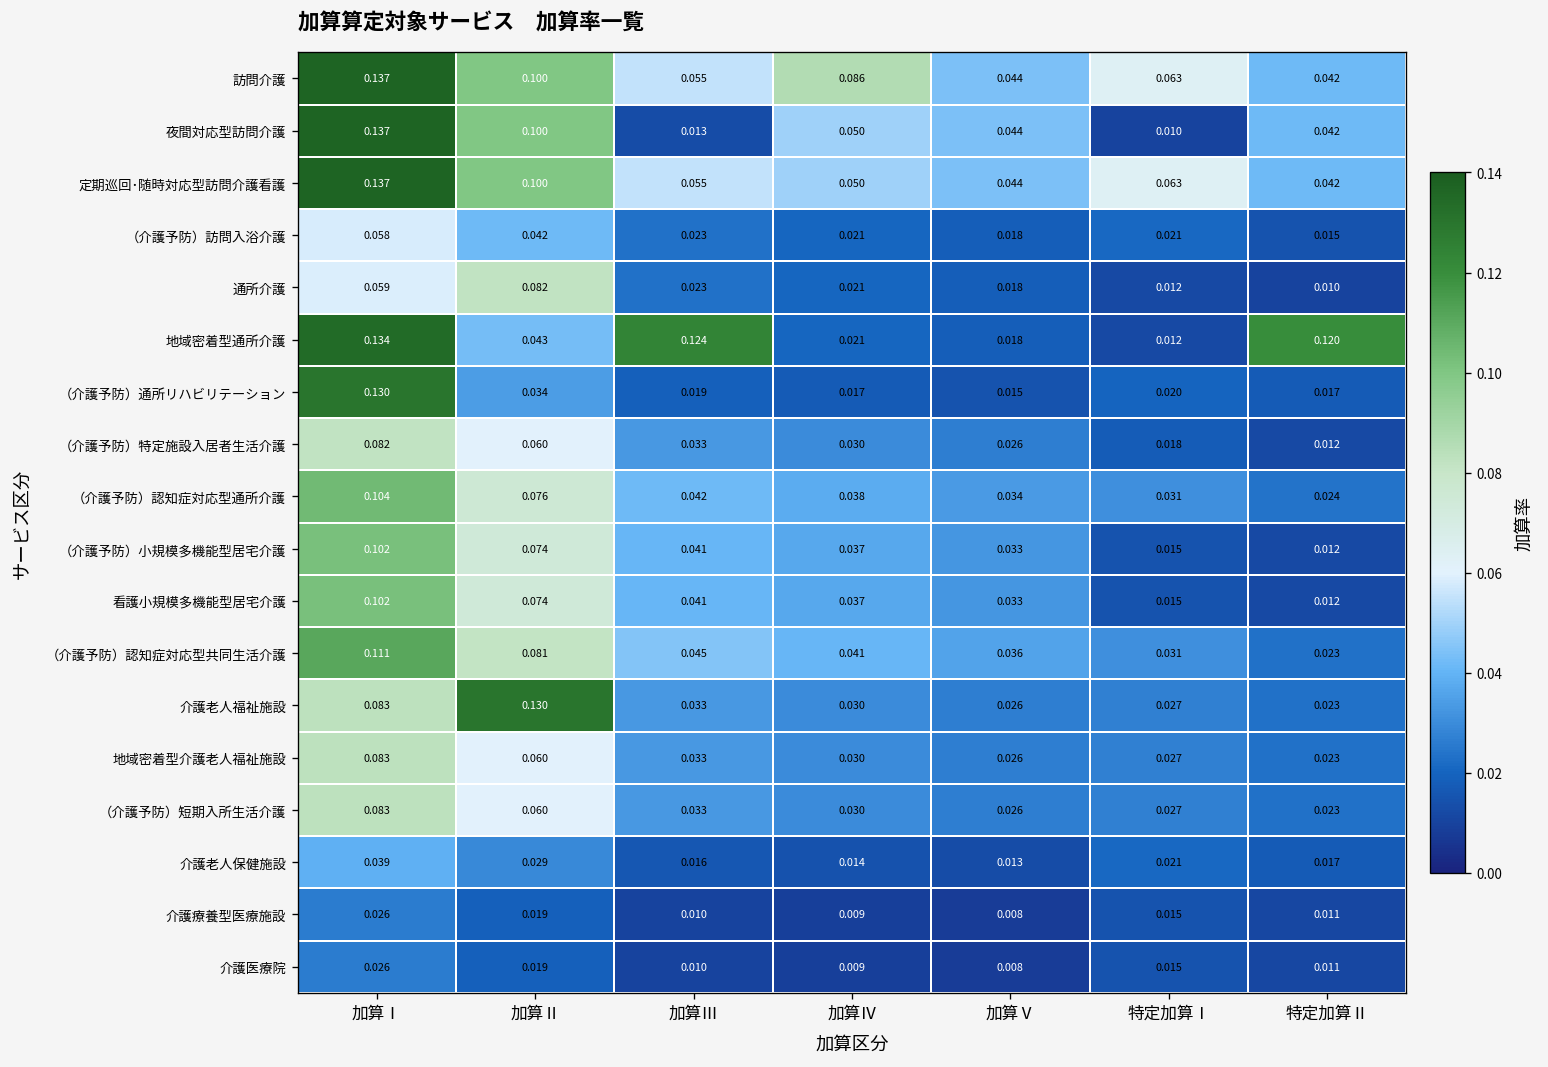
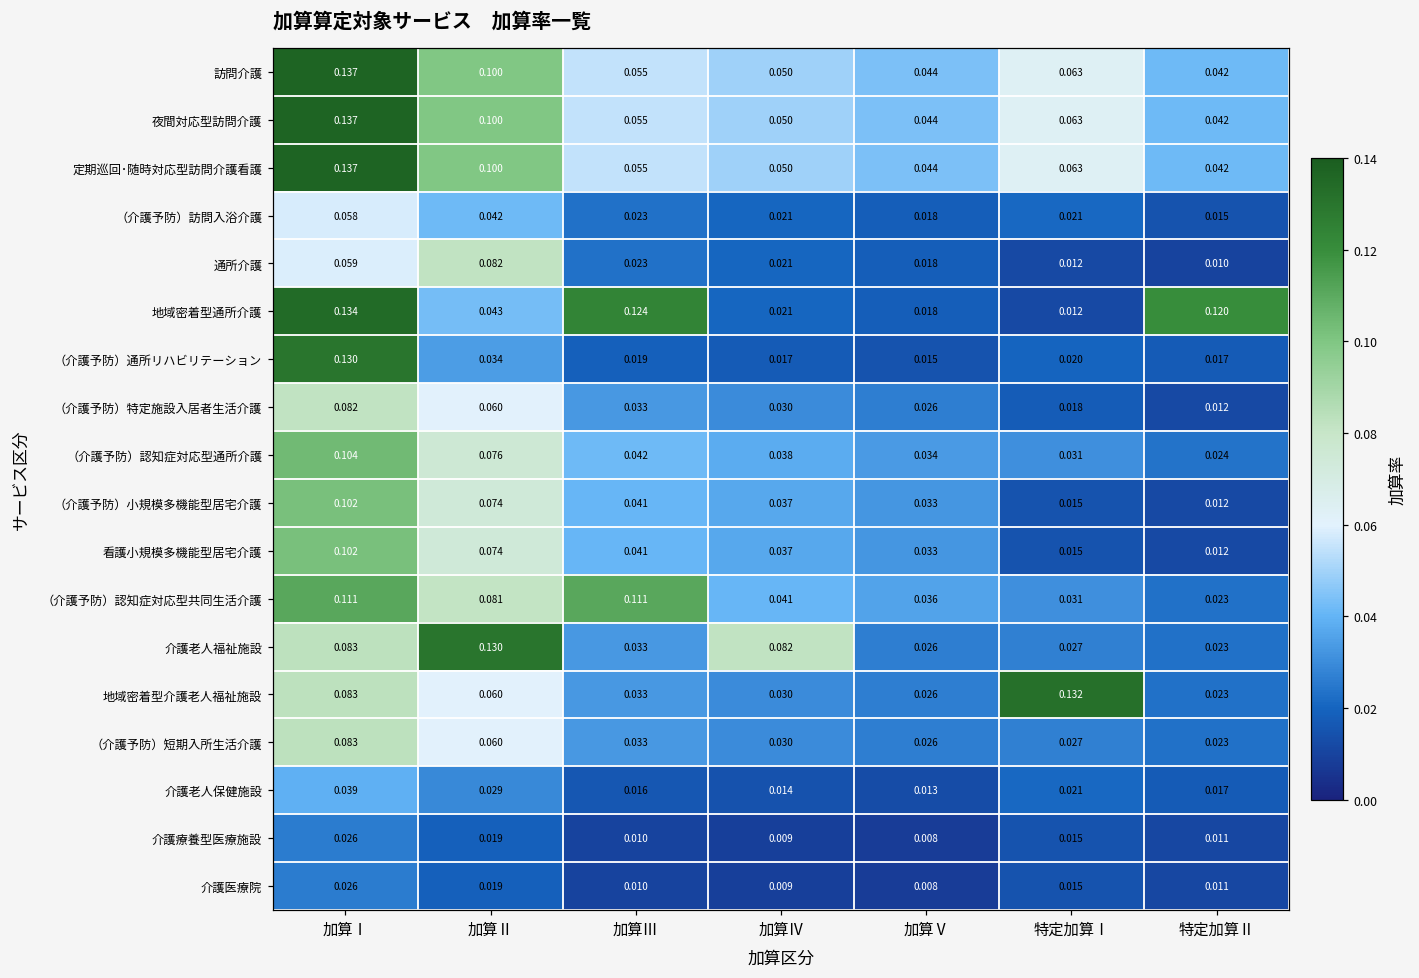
  {
    "訪問介護": {
      "加算Ⅰ": 0.137,
      "加算Ⅱ": 0.100,
      "加算Ⅲ": 0.055,
-     "加算Ⅳ": 0.086,
+     "加算Ⅳ": 0.050,
      "加算Ⅴ": 0.044,
      "特定加算Ⅰ": 0.063,
      "特定加算Ⅱ": 0.042
    },
    "夜間対応型訪問介護": {
      "加算Ⅰ": 0.137,
      "加算Ⅱ": 0.100,
-     "加算Ⅲ": 0.013,
+     "加算Ⅲ": 0.055,
      "加算Ⅳ": 0.050,
      "加算Ⅴ": 0.044,
-     "特定加算Ⅰ": 0.010,
+     "特定加算Ⅰ": 0.063,
      "特定加算Ⅱ": 0.042
    },
    "定期巡回･随時対応型訪問介護看護": {
      "加算Ⅰ": 0.137,
      "加算Ⅱ": 0.100,
      "加算Ⅲ": 0.055,
      "加算Ⅳ": 0.050,
      "加算Ⅴ": 0.044,
      "特定加算Ⅰ": 0.063,
      "特定加算Ⅱ": 0.042
    },
    "（介護予防）訪問入浴介護": {
      "加算Ⅰ": 0.058,
      "加算Ⅱ": 0.042,
      "加算Ⅲ": 0.023,
      "加算Ⅳ": 0.021,
      "加算Ⅴ": 0.018,
      "特定加算Ⅰ": 0.021,
      "特定加算Ⅱ": 0.015
    },
    "通所介護": {
      "加算Ⅰ": 0.059,
      "加算Ⅱ": 0.082,
      "加算Ⅲ": 0.023,
      "加算Ⅳ": 0.021,
      "加算Ⅴ": 0.018,
      "特定加算Ⅰ": 0.012,
      "特定加算Ⅱ": 0.010
    },
    "地域密着型通所介護": {
      "加算Ⅰ": 0.134,
      "加算Ⅱ": 0.043,
      "加算Ⅲ": 0.124,
      "加算Ⅳ": 0.021,
      "加算Ⅴ": 0.018,
      "特定加算Ⅰ": 0.012,
      "特定加算Ⅱ": 0.120
    },
    "（介護予防）通所リハビリテーション": {
      "加算Ⅰ": 0.130,
      "加算Ⅱ": 0.034,
      "加算Ⅲ": 0.019,
      "加算Ⅳ": 0.017,
      "加算Ⅴ": 0.015,
      "特定加算Ⅰ": 0.020,
      "特定加算Ⅱ": 0.017
    },
    "（介護予防）特定施設入居者生活介護": {
      "加算Ⅰ": 0.082,
      "加算Ⅱ": 0.060,
      "加算Ⅲ": 0.033,
      "加算Ⅳ": 0.030,
      "加算Ⅴ": 0.026,
      "特定加算Ⅰ": 0.018,
      "特定加算Ⅱ": 0.012
    },
    "（介護予防）認知症対応型通所介護": {
      "加算Ⅰ": 0.104,
      "加算Ⅱ": 0.076,
      "加算Ⅲ": 0.042,
      "加算Ⅳ": 0.038,
      "加算Ⅴ": 0.034,
      "特定加算Ⅰ": 0.031,
      "特定加算Ⅱ": 0.024
    },
    "（介護予防）小規模多機能型居宅介護": {
      "加算Ⅰ": 0.102,
      "加算Ⅱ": 0.074,
      "加算Ⅲ": 0.041,
      "加算Ⅳ": 0.037,
      "加算Ⅴ": 0.033,
      "特定加算Ⅰ": 0.015,
      "特定加算Ⅱ": 0.012
    },
    "看護小規模多機能型居宅介護": {
      "加算Ⅰ": 0.102,
      "加算Ⅱ": 0.074,
      "加算Ⅲ": 0.041,
      "加算Ⅳ": 0.037,
      "加算Ⅴ": 0.033,
      "特定加算Ⅰ": 0.015,
      "特定加算Ⅱ": 0.012
    },
    "（介護予防）認知症対応型共同生活介護": {
      "加算Ⅰ": 0.111,
      "加算Ⅱ": 0.081,
-     "加算Ⅲ": 0.045,
+     "加算Ⅲ": 0.111,
      "加算Ⅳ": 0.041,
      "加算Ⅴ": 0.036,
      "特定加算Ⅰ": 0.031,
      "特定加算Ⅱ": 0.023
    },
    "介護老人福祉施設": {
      "加算Ⅰ": 0.083,
      "加算Ⅱ": 0.130,
      "加算Ⅲ": 0.033,
-     "加算Ⅳ": 0.030,
+     "加算Ⅳ": 0.082,
      "加算Ⅴ": 0.026,
      "特定加算Ⅰ": 0.027,
      "特定加算Ⅱ": 0.023
    },
    "地域密着型介護老人福祉施設": {
      "加算Ⅰ": 0.083,
      "加算Ⅱ": 0.060,
      "加算Ⅲ": 0.033,
      "加算Ⅳ": 0.030,
      "加算Ⅴ": 0.026,
-     "特定加算Ⅰ": 0.027,
+     "特定加算Ⅰ": 0.132,
      "特定加算Ⅱ": 0.023
    },
    "（介護予防）短期入所生活介護": {
      "加算Ⅰ": 0.083,
      "加算Ⅱ": 0.060,
      "加算Ⅲ": 0.033,
      "加算Ⅳ": 0.030,
      "加算Ⅴ": 0.026,
      "特定加算Ⅰ": 0.027,
      "特定加算Ⅱ": 0.023
    },
    "介護老人保健施設": {
      "加算Ⅰ": 0.039,
      "加算Ⅱ": 0.029,
      "加算Ⅲ": 0.016,
      "加算Ⅳ": 0.014,
      "加算Ⅴ": 0.013,
      "特定加算Ⅰ": 0.021,
      "特定加算Ⅱ": 0.017
    },
    "介護療養型医療施設": {
      "加算Ⅰ": 0.026,
      "加算Ⅱ": 0.019,
      "加算Ⅲ": 0.010,
      "加算Ⅳ": 0.009,
      "加算Ⅴ": 0.008,
      "特定加算Ⅰ": 0.015,
      "特定加算Ⅱ": 0.011
    },
    "介護医療院": {
      "加算Ⅰ": 0.026,
      "加算Ⅱ": 0.019,
      "加算Ⅲ": 0.010,
      "加算Ⅳ": 0.009,
      "加算Ⅴ": 0.008,
      "特定加算Ⅰ": 0.015,
      "特定加算Ⅱ": 0.011
    }
  }
